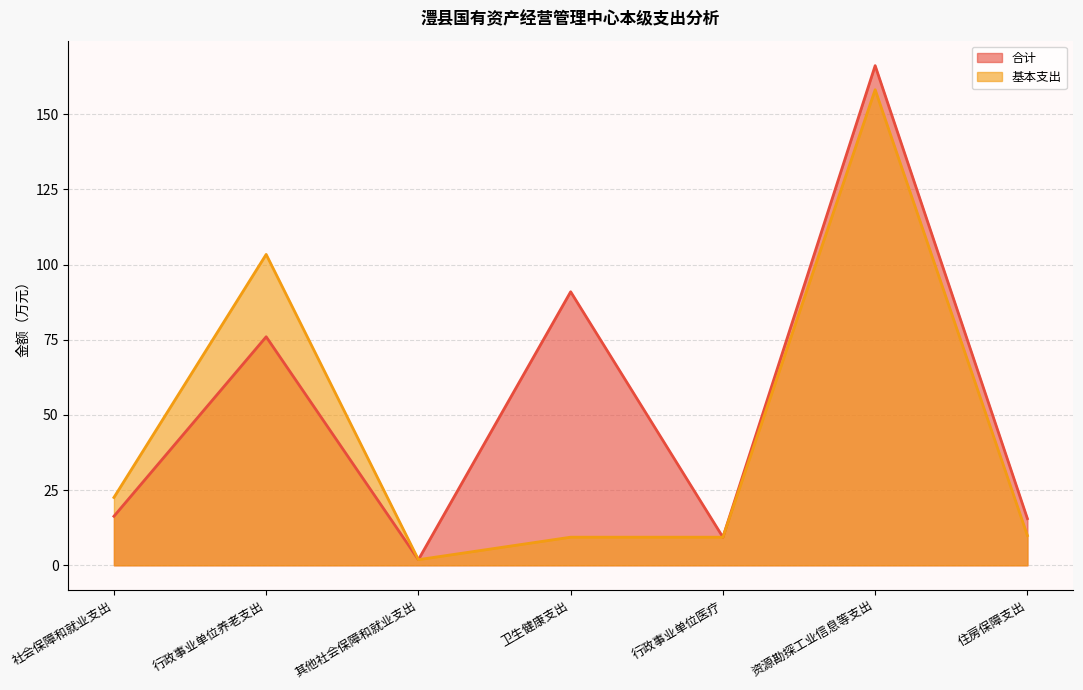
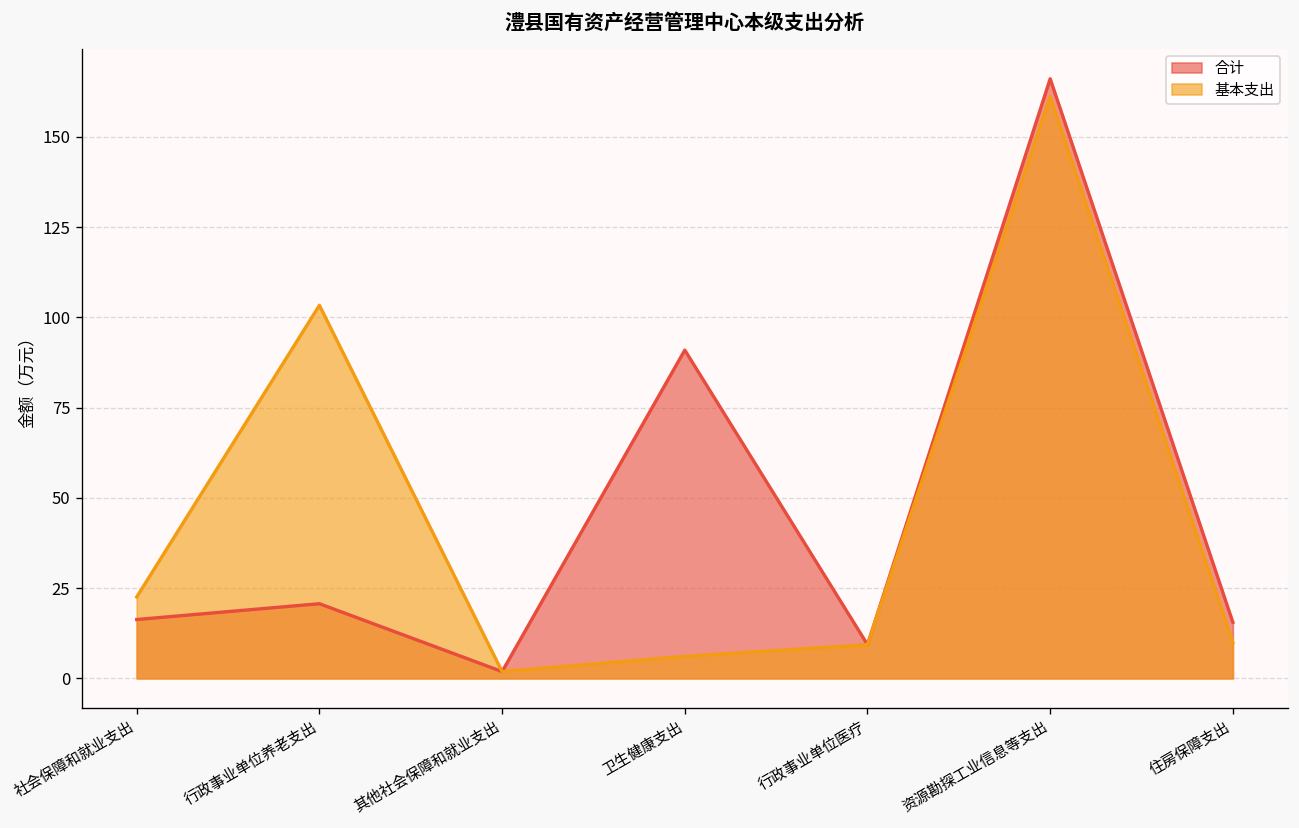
  {
    "合计": {
      "社会保障和就业支出": 16,
-     "行政事业单位养老支出": 76,
+     "行政事业单位养老支出": 21,
      "卫生健康支出": 91,
      "资源勘探工业信息等支出": 166,
      "住房保障支出": 16
    },
    "基本支出": {
      "社会保障和就业支出": 23,
      "行政事业单位养老支出": 103,
-     "卫生健康支出": 9,
-     "资源勘探工业信息等支出": 158,
+     "卫生健康支出": 6,
+     "资源勘探工业信息等支出": 161,
      "住房保障支出": 10
    }
  }
